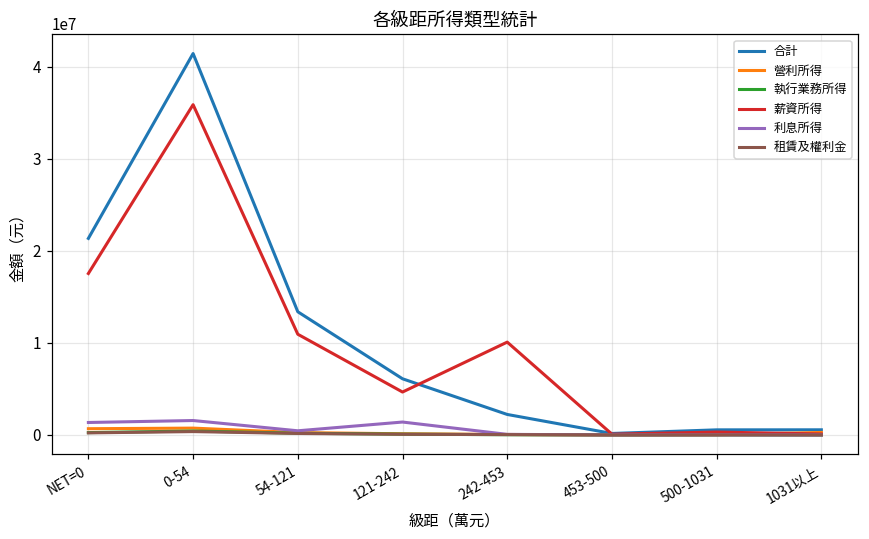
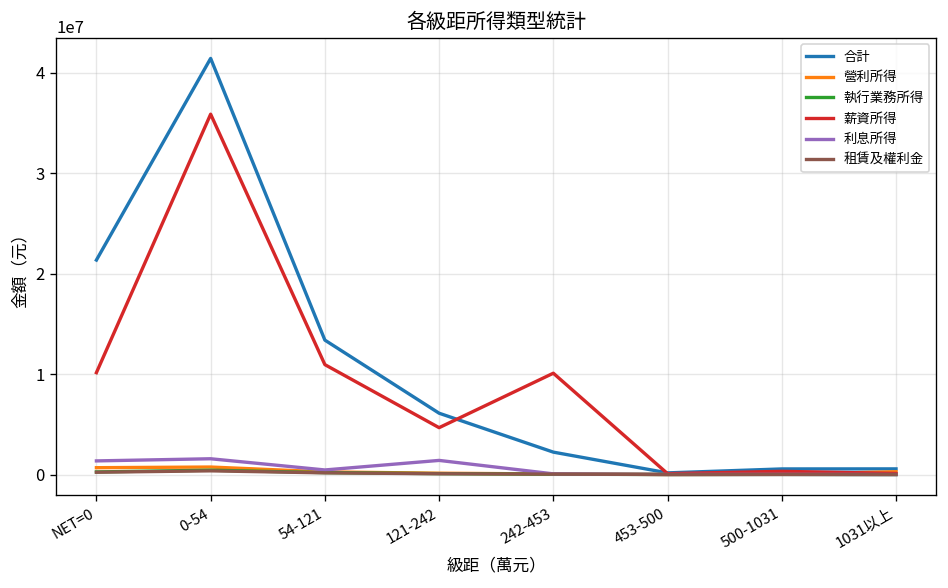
  {
    "合計": {
      "NET=0": 21000000,
      "0-54": 41000000,
      "54-121": 13000000,
      "121-242": 6000000,
      "242-453": 2000000
    },
    "營利所得": {
      "NET=0": 1000000,
      "0-54": 1000000
    },
    "薪資所得": {
-     "NET=0": 18000000,
+     "NET=0": 10000000,
      "0-54": 36000000,
      "54-121": 11000000,
      "121-242": 5000000,
      "242-453": 10000000
    },
    "利息所得": {
      "NET=0": 1000000,
      "0-54": 2000000,
      "121-242": 1000000
    }
  }
